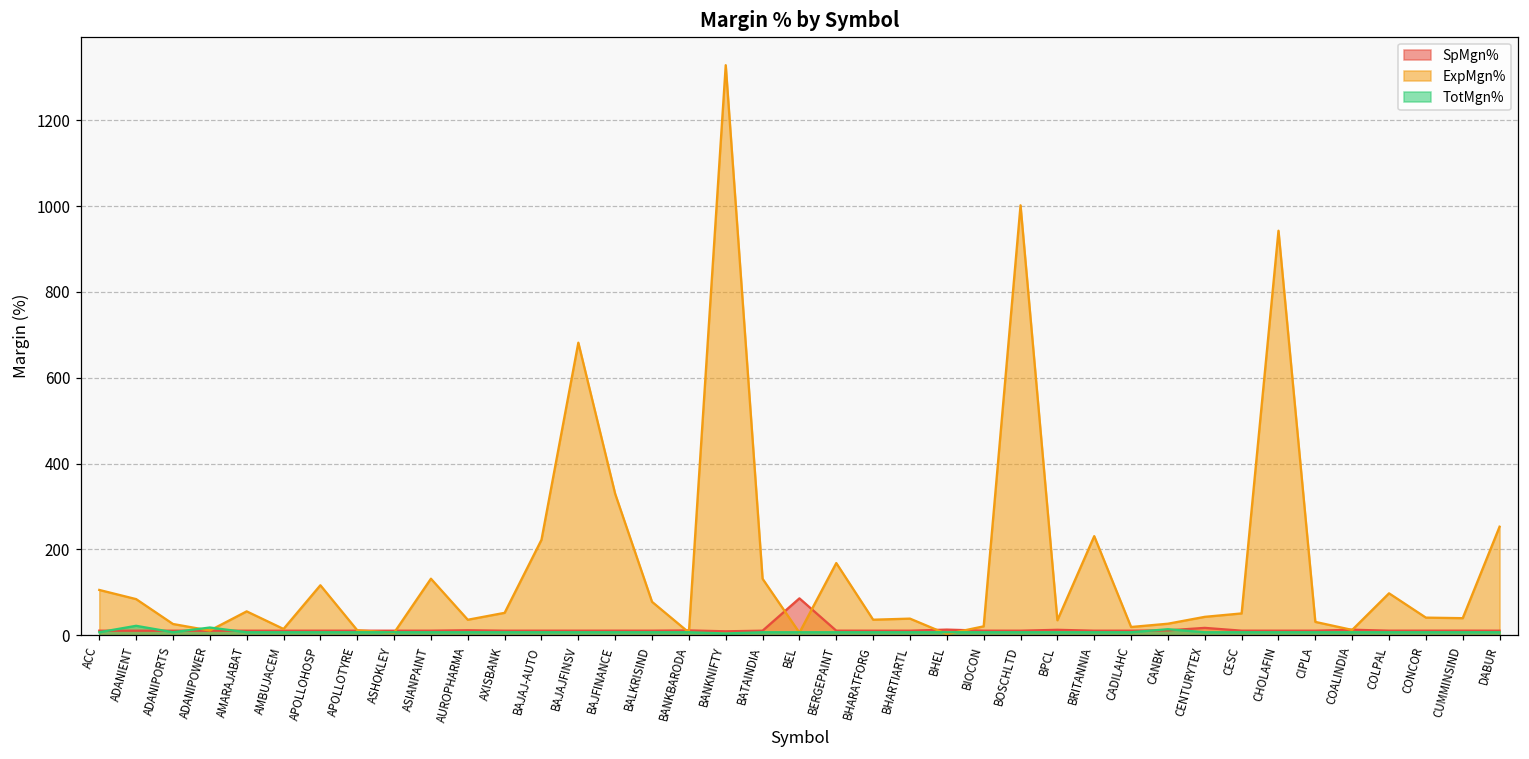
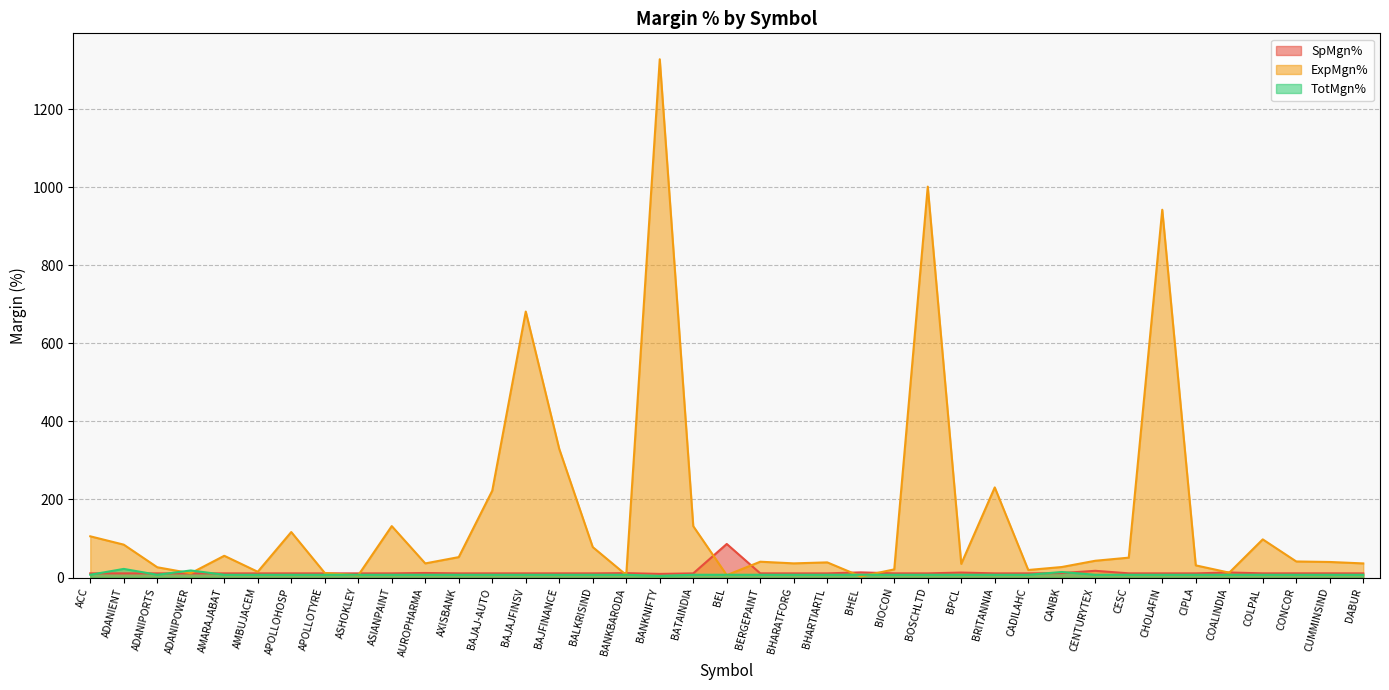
  {
    "SpMgn%": {
      "ADANIENT": 10,
      "BEL": 90,
      "CENTURYTEX": 20
    },
    "ExpMgn%": {
      "ACC": 110,
      "ADANIENT": 80,
      "ADANIPORTS": 30,
      "AMARAJABAT": 60,
      "APOLLOHOSP": 120,
      "ASIANPAINT": 130,
      "AUROPHARMA": 40,
      "AXISBANK": 50,
      "BAJAJ-AUTO": 220,
      "BAJAJFINSV": 680,
      "BAJFINANCE": 330,
      "BALKRISIND": 80,
      "BANKNIFTY": 1330,
      "BATAINDIA": 130,
-     "BERGEPAINT": 170,
+     "BERGEPAINT": 40,
      "BHARATFORG": 40,
      "BHARTIARTL": 40,
      "BIOCON": 20,
      "BOSCHLTD": 1000,
      "BPCL": 30,
      "BRITANNIA": 230,
      "CADILAHC": 20,
      "CANBK": 30,
      "CENTURYTEX": 40,
      "CESC": 50,
      "CHOLAFIN": 940,
      "CIPLA": 30,
      "COLPAL": 100,
      "CONCOR": 40,
      "CUMMINSIND": 40,
-     "DABUR": 250
+     "DABUR": 40
    },
    "TotMgn%": {
      "ADANIENT": 20,
      "ADANIPOWER": 20,
      "CENTURYTEX": 10
    }
  }
